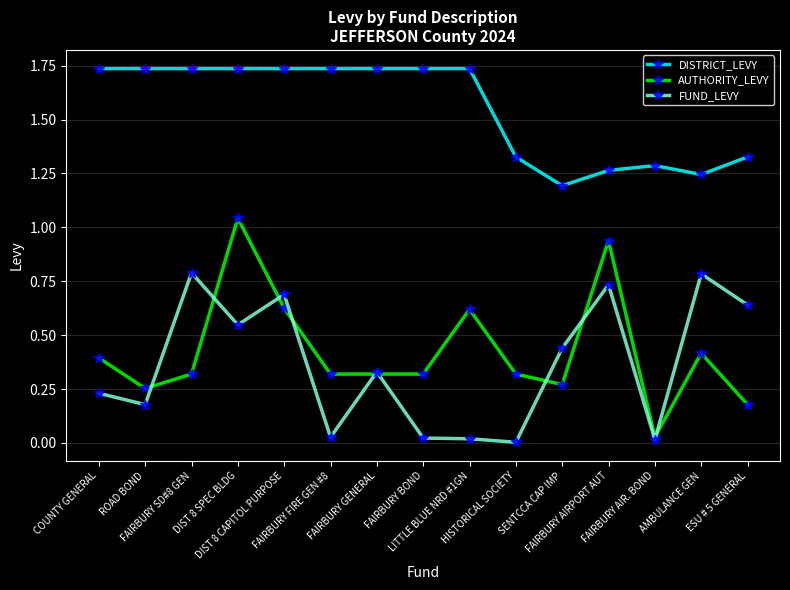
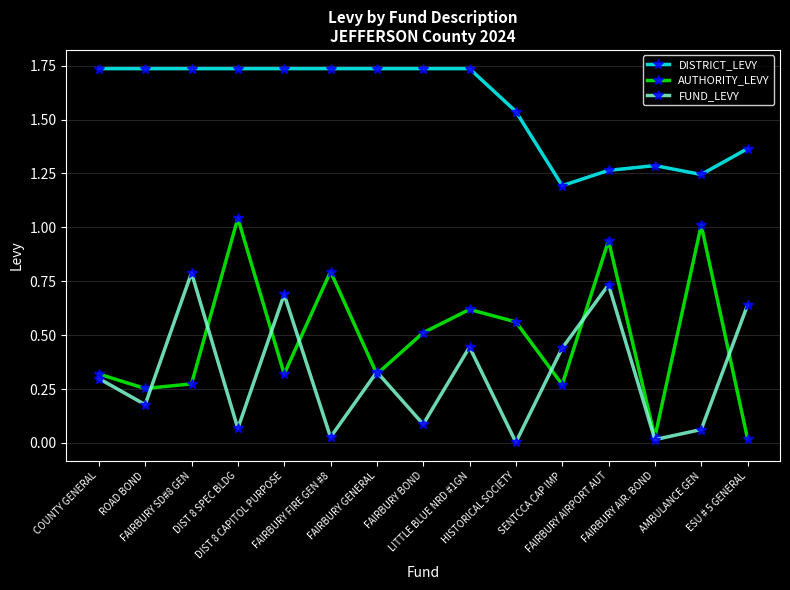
  {
    "DISTRICT_LEVY": {
      "COUNTY GENERAL": 1.74,
      "ROAD BOND": 1.74,
      "FAIRBURY SD#8 GEN": 1.74,
      "DIST 8 SPEC BLDG": 1.74,
      "DIST 8 CAPITOL PURPOSE": 1.74,
      "FAIRBURY FIRE GEN #8": 1.74,
      "FAIRBURY GENERAL": 1.74,
      "FAIRBURY BOND": 1.74,
      "LITTLE BLUE NRD #1GN": 1.74,
-     "HISTORICAL SOCIETY": 1.33,
+     "HISTORICAL SOCIETY": 1.54,
      "SENTCCA CAP IMP": 1.19,
      "FAIRBURY AIRPORT AUT": 1.26,
      "FAIRBURY AIR. BOND": 1.29,
      "AMBULANCE GEN": 1.25,
-     "ESU # 5 GENERAL": 1.33
+     "ESU # 5 GENERAL": 1.37
    },
    "AUTHORITY_LEVY": {
-     "COUNTY GENERAL": 0.39,
+     "COUNTY GENERAL": 0.32,
      "ROAD BOND": 0.25,
-     "FAIRBURY SD#8 GEN": 0.32,
+     "FAIRBURY SD#8 GEN": 0.27,
      "DIST 8 SPEC BLDG": 1.04,
-     "DIST 8 CAPITOL PURPOSE": 0.62,
-     "FAIRBURY FIRE GEN #8": 0.32,
-     "FAIRBURY BOND": 0.32,
+     "DIST 8 CAPITOL PURPOSE": 0.32,
+     "FAIRBURY FIRE GEN #8": 0.79,
+     "FAIRBURY BOND": 0.51,
      "LITTLE BLUE NRD #1GN": 0.62,
-     "HISTORICAL SOCIETY": 0.32,
+     "HISTORICAL SOCIETY": 0.56,
      "SENTCCA CAP IMP": 0.27,
      "FAIRBURY AIRPORT AUT": 0.94,
-     "AMBULANCE GEN": 0.42,
-     "ESU # 5 GENERAL": 0.18
+     "AMBULANCE GEN": 1.01,
+     "ESU # 5 GENERAL": 0.02
    },
    "FUND_LEVY": {
-     "COUNTY GENERAL": 0.23,
+     "COUNTY GENERAL": 0.30,
      "ROAD BOND": 0.18,
      "FAIRBURY SD#8 GEN": 0.79,
-     "DIST 8 SPEC BLDG": 0.55,
+     "DIST 8 SPEC BLDG": 0.07,
      "DIST 8 CAPITOL PURPOSE": 0.69,
      "FAIRBURY FIRE GEN #8": 0.03,
-     "FAIRBURY BOND": 0.02,
-     "LITTLE BLUE NRD #1GN": 0.02,
+     "FAIRBURY BOND": 0.09,
+     "LITTLE BLUE NRD #1GN": 0.44,
      "HISTORICAL SOCIETY": 0.00,
      "SENTCCA CAP IMP": 0.44,
      "FAIRBURY AIRPORT AUT": 0.73,
-     "AMBULANCE GEN": 0.78,
+     "AMBULANCE GEN": 0.06,
      "ESU # 5 GENERAL": 0.64
    }
  }
